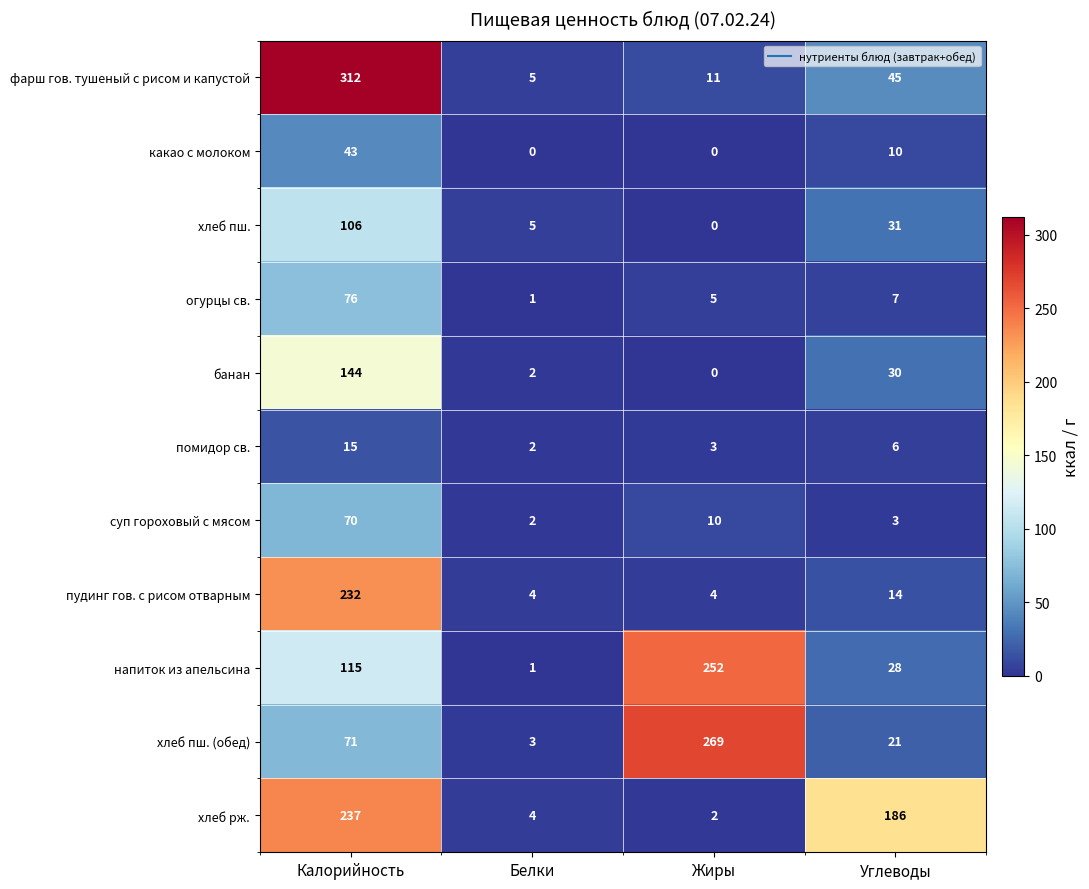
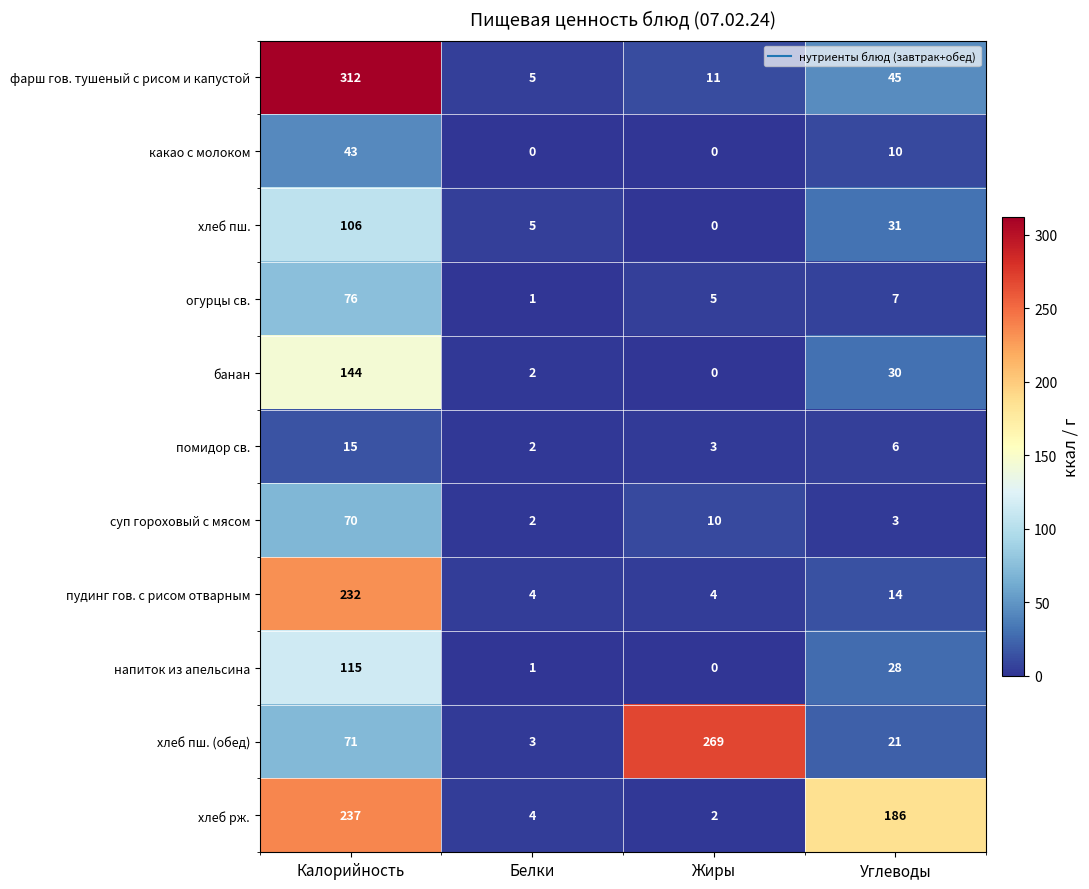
  {
    "фарш гов. тушеный с рисом и капустой": {
      "Калорийность": 312,
      "Белки": 5,
      "Жиры": 11,
      "Углеводы": 45
    },
    "какао с молоком": {
      "Калорийность": 43,
      "Белки": 0,
      "Жиры": 0,
      "Углеводы": 10
    },
    "хлеб пш.": {
      "Калорийность": 106,
      "Белки": 5,
      "Жиры": 0,
      "Углеводы": 31
    },
    "огурцы св.": {
      "Калорийность": 76,
      "Белки": 1,
      "Жиры": 5,
      "Углеводы": 7
    },
    "банан": {
      "Калорийность": 144,
      "Белки": 2,
      "Жиры": 0,
      "Углеводы": 30
    },
    "помидор св.": {
      "Калорийность": 15,
      "Белки": 2,
      "Жиры": 3,
      "Углеводы": 6
    },
    "суп гороховый с мясом": {
      "Калорийность": 70,
      "Белки": 2,
      "Жиры": 10,
      "Углеводы": 3
    },
    "пудинг гов. с рисом отварным": {
      "Калорийность": 232,
      "Белки": 4,
      "Жиры": 4,
      "Углеводы": 14
    },
    "напиток из апельсина": {
      "Калорийность": 115,
      "Белки": 1,
-     "Жиры": 252,
+     "Жиры": 0,
      "Углеводы": 28
    },
    "хлеб пш. (обед)": {
      "Калорийность": 71,
      "Белки": 3,
      "Жиры": 269,
      "Углеводы": 21
    },
    "хлеб рж.": {
      "Калорийность": 237,
      "Белки": 4,
      "Жиры": 2,
      "Углеводы": 186
    }
  }
